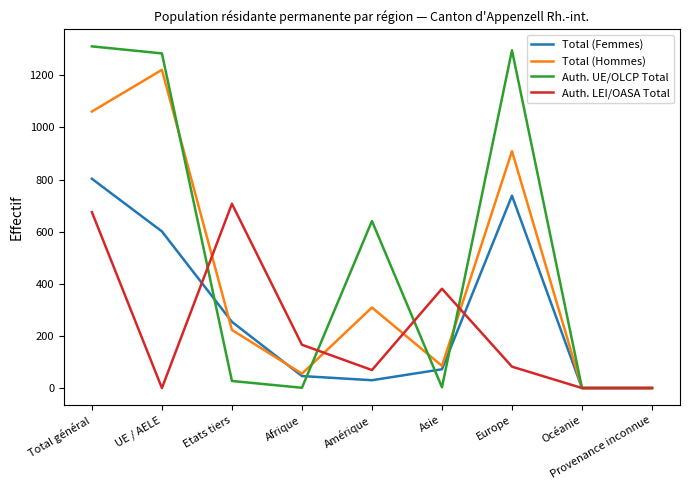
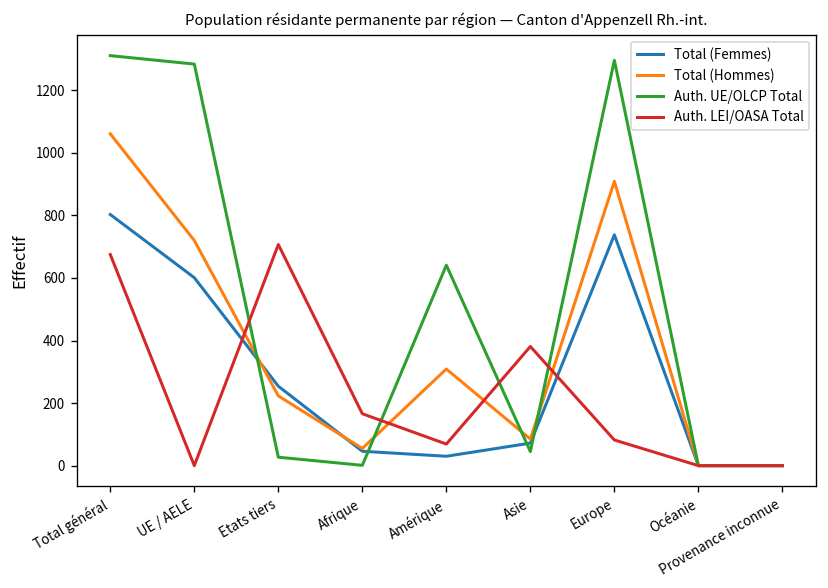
  {
    "Total (Femmes)": {
      "Total général": 800,
      "UE / AELE": 600,
      "Etats tiers": 250,
      "Amérique": 30,
      "Asie": 70,
      "Europe": 740
    },
    "Total (Hommes)": {
      "Total général": 1060,
-     "UE / AELE": 1220,
+     "UE / AELE": 720,
      "Etats tiers": 220,
      "Amérique": 310,
      "Asie": 90,
      "Europe": 910
    },
    "Auth. UE/OLCP Total": {
      "Total général": 1310,
      "UE / AELE": 1280,
      "Etats tiers": 30,
      "Afrique": 0,
      "Amérique": 640,
-     "Asie": 0,
+     "Asie": 50,
      "Europe": 1300
    },
    "Auth. LEI/OASA Total": {
      "Total général": 680,
      "UE / AELE": 0,
      "Etats tiers": 710,
      "Afrique": 170,
      "Amérique": 70,
      "Asie": 380,
      "Europe": 80
    }
  }
